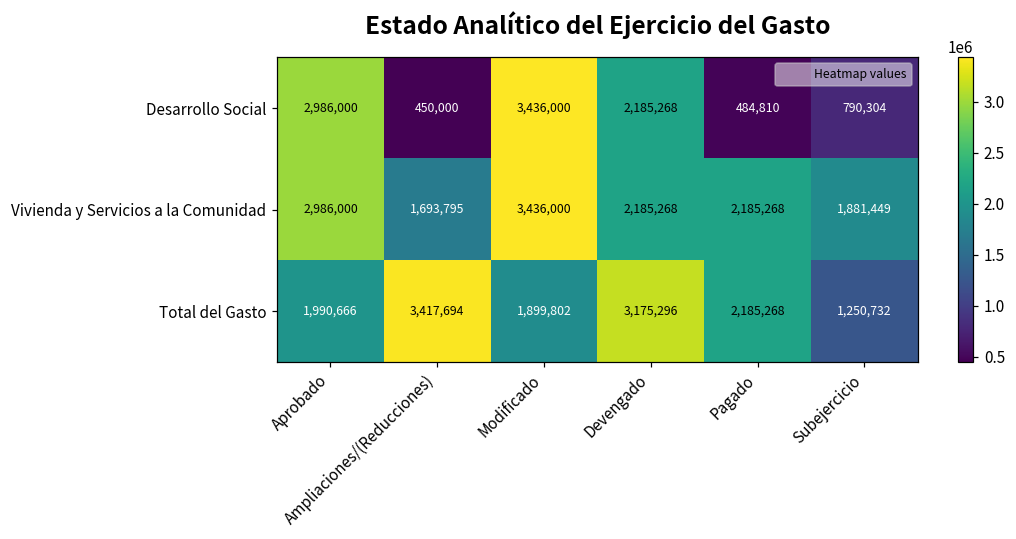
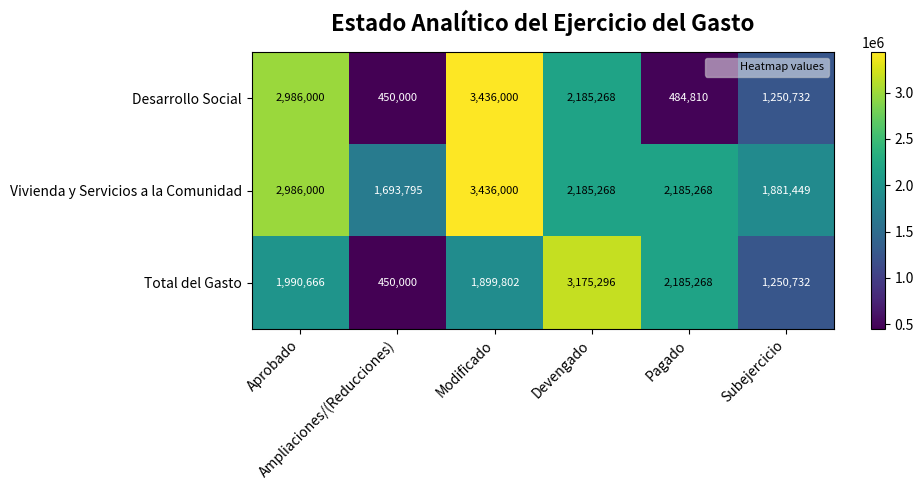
  {
    "Desarrollo Social": {
      "Aprobado": "2,986,000",
      "Ampliaciones/(Reducciones)": "450,000",
      "Modificado": "3,436,000",
      "Devengado": "2,185,268",
      "Pagado": "484,810",
-     "Subejercicio": "790,304"
+     "Subejercicio": "1,250,732"
    },
    "Vivienda y Servicios a la Comunidad": {
      "Aprobado": "2,986,000",
      "Ampliaciones/(Reducciones)": "1,693,795",
      "Modificado": "3,436,000",
      "Devengado": "2,185,268",
      "Pagado": "2,185,268",
      "Subejercicio": "1,881,449"
    },
    "Total del Gasto": {
      "Aprobado": "1,990,666",
-     "Ampliaciones/(Reducciones)": "3,417,694",
+     "Ampliaciones/(Reducciones)": "450,000",
      "Modificado": "1,899,802",
      "Devengado": "3,175,296",
      "Pagado": "2,185,268",
      "Subejercicio": "1,250,732"
    }
  }
